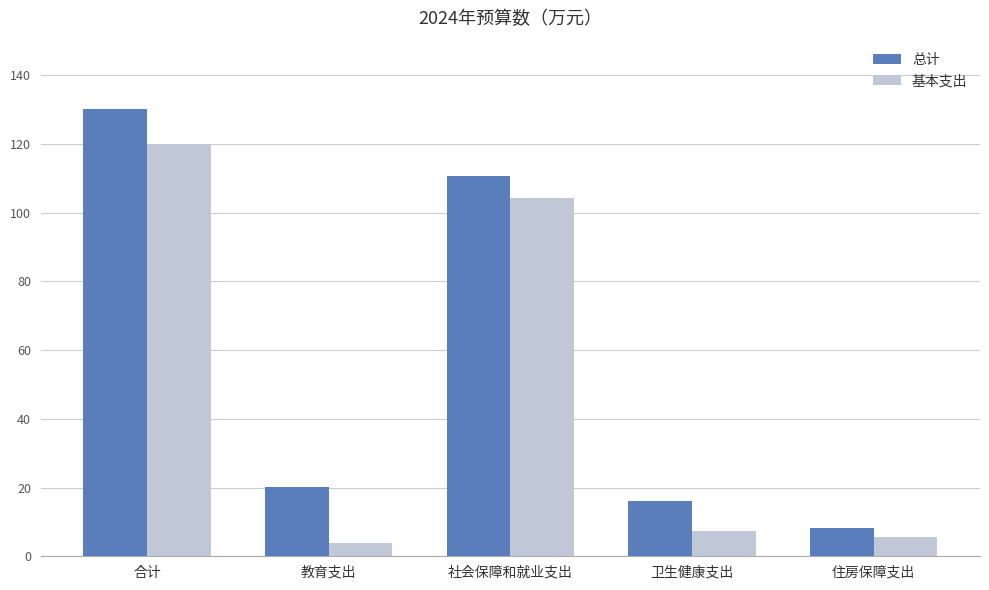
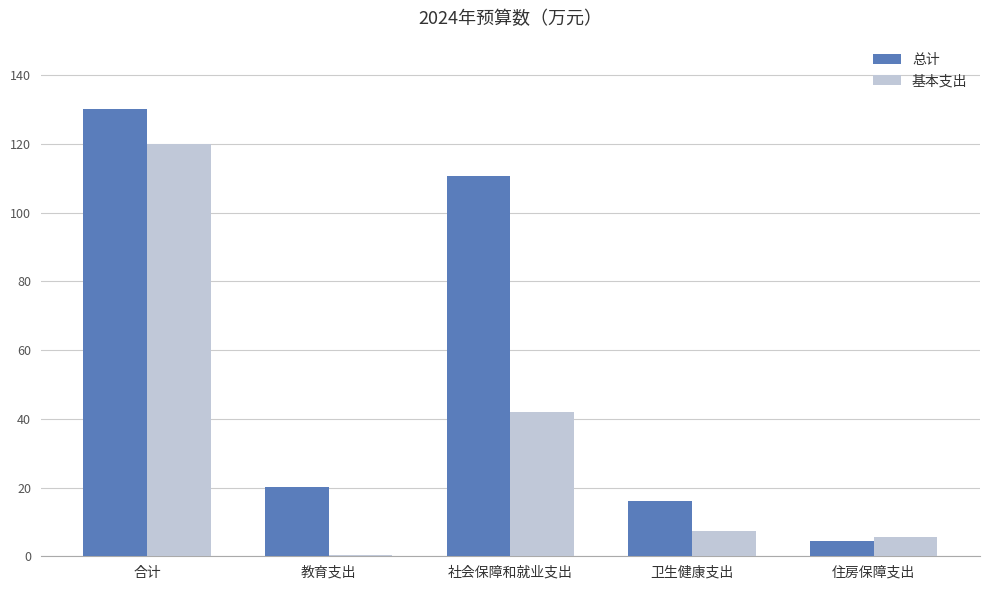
  {
    "总计": {
      "合计": 130,
      "教育支出": 20,
      "社会保障和就业支出": 111,
      "卫生健康支出": 16,
-     "住房保障支出": 8
+     "住房保障支出": 4
    },
    "基本支出": {
      "合计": 120,
-     "教育支出": 4,
-     "社会保障和就业支出": 104,
+     "教育支出": 0,
+     "社会保障和就业支出": 42,
      "卫生健康支出": 7,
      "住房保障支出": 6
    }
  }
